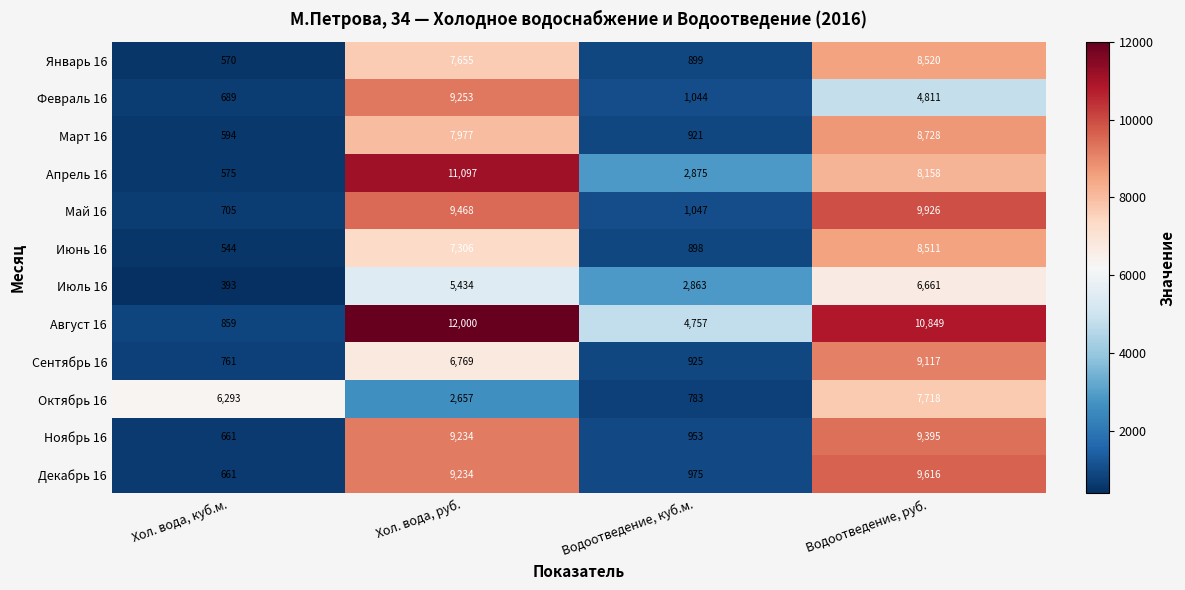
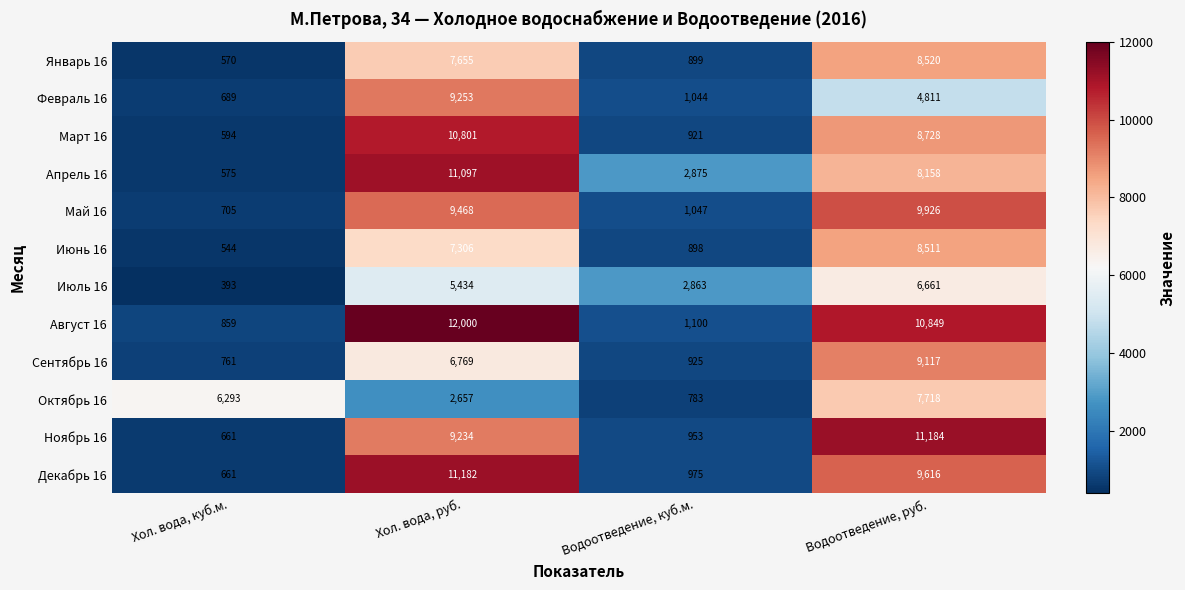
  {
    "Январь 16": {
      "Хол. вода, куб.м.": "570",
      "Хол. вода, руб.": "7,655",
      "Водоотведение, куб.м.": "899",
      "Водоотведение, руб.": "8,520"
    },
    "Февраль 16": {
      "Хол. вода, куб.м.": "689",
      "Хол. вода, руб.": "9,253",
      "Водоотведение, куб.м.": "1,044",
      "Водоотведение, руб.": "4,811"
    },
    "Март 16": {
      "Хол. вода, куб.м.": "594",
-     "Хол. вода, руб.": "7,977",
+     "Хол. вода, руб.": "10,801",
      "Водоотведение, куб.м.": "921",
      "Водоотведение, руб.": "8,728"
    },
    "Апрель 16": {
      "Хол. вода, куб.м.": "575",
      "Хол. вода, руб.": "11,097",
      "Водоотведение, куб.м.": "2,875",
      "Водоотведение, руб.": "8,158"
    },
    "Май 16": {
      "Хол. вода, куб.м.": "705",
      "Хол. вода, руб.": "9,468",
      "Водоотведение, куб.м.": "1,047",
      "Водоотведение, руб.": "9,926"
    },
    "Июнь 16": {
      "Хол. вода, куб.м.": "544",
      "Хол. вода, руб.": "7,306",
      "Водоотведение, куб.м.": "898",
      "Водоотведение, руб.": "8,511"
    },
    "Июль 16": {
      "Хол. вода, куб.м.": "393",
      "Хол. вода, руб.": "5,434",
      "Водоотведение, куб.м.": "2,863",
      "Водоотведение, руб.": "6,661"
    },
    "Август 16": {
      "Хол. вода, куб.м.": "859",
      "Хол. вода, руб.": "12,000",
-     "Водоотведение, куб.м.": "4,757",
+     "Водоотведение, куб.м.": "1,100",
      "Водоотведение, руб.": "10,849"
    },
    "Сентябрь 16": {
      "Хол. вода, куб.м.": "761",
      "Хол. вода, руб.": "6,769",
      "Водоотведение, куб.м.": "925",
      "Водоотведение, руб.": "9,117"
    },
    "Октябрь 16": {
      "Хол. вода, куб.м.": "6,293",
      "Хол. вода, руб.": "2,657",
      "Водоотведение, куб.м.": "783",
      "Водоотведение, руб.": "7,718"
    },
    "Ноябрь 16": {
      "Хол. вода, куб.м.": "661",
      "Хол. вода, руб.": "9,234",
      "Водоотведение, куб.м.": "953",
-     "Водоотведение, руб.": "9,395"
+     "Водоотведение, руб.": "11,184"
    },
    "Декабрь 16": {
      "Хол. вода, куб.м.": "661",
-     "Хол. вода, руб.": "9,234",
+     "Хол. вода, руб.": "11,182",
      "Водоотведение, куб.м.": "975",
      "Водоотведение, руб.": "9,616"
    }
  }
